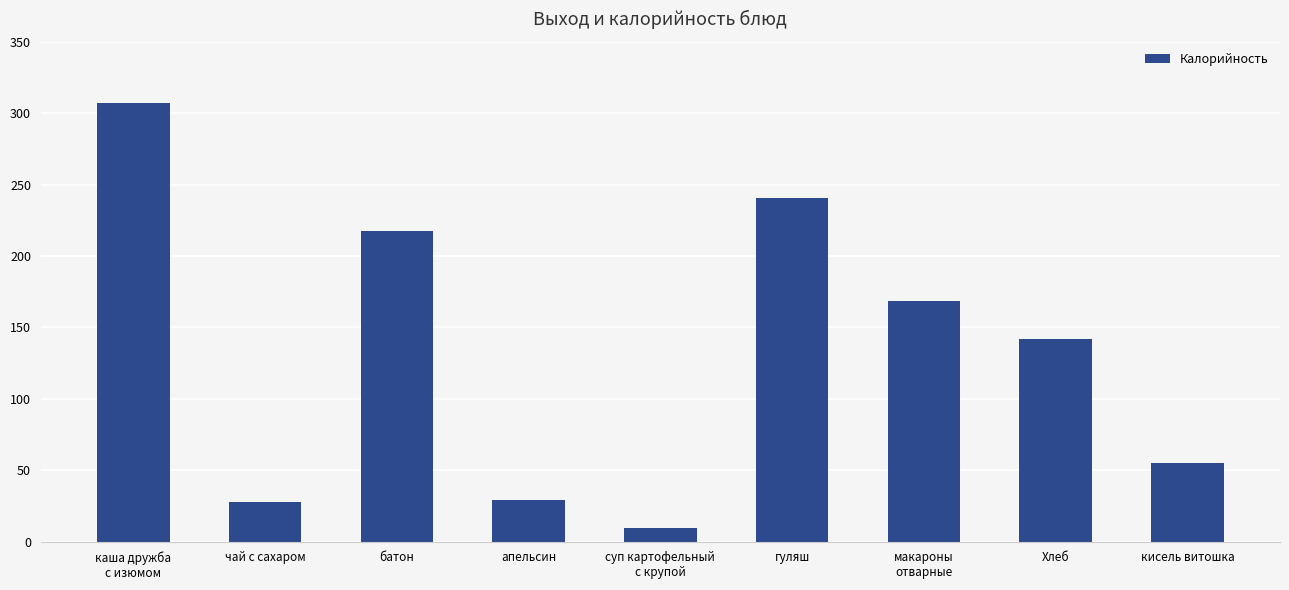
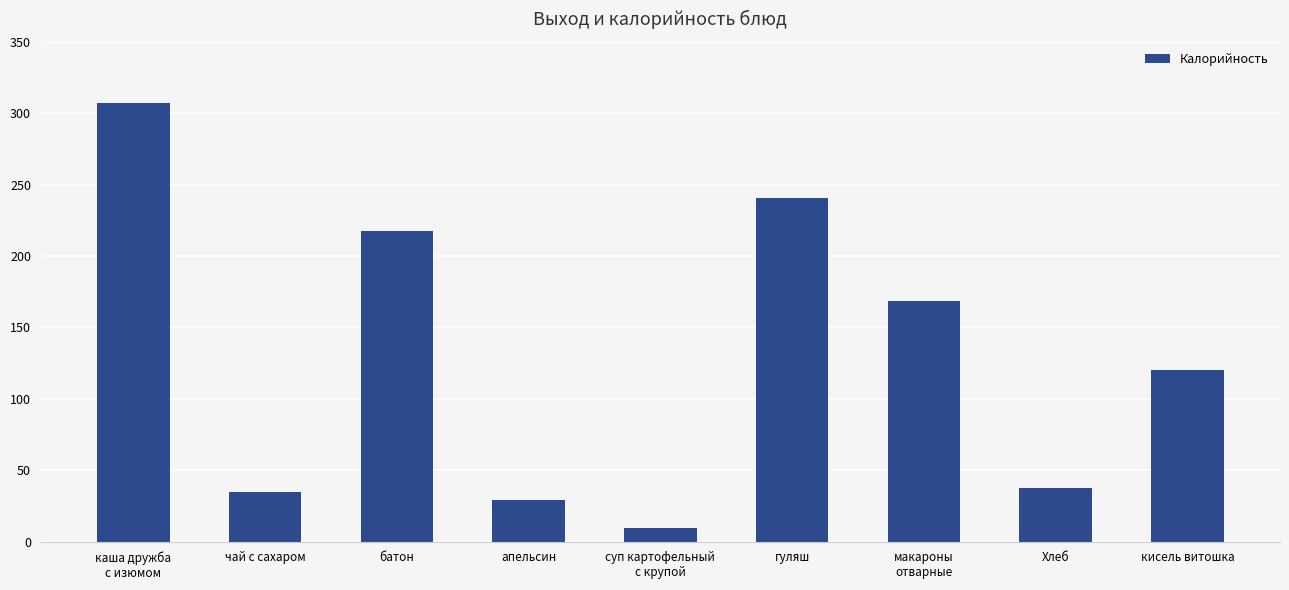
  {
    "каша дружба с изюмом": 307,
-   "чай с сахаром": 28,
+   "чай с сахаром": 35,
    "батон": 218,
    "апельсин": 29,
    "суп картофельный с крупой": 10,
    "гуляш": 241,
    "макароны отварные": 168,
-   "Хлеб": 142,
-   "кисель витошка": 55
+   "Хлеб": 37,
+   "кисель витошка": 120
  }
